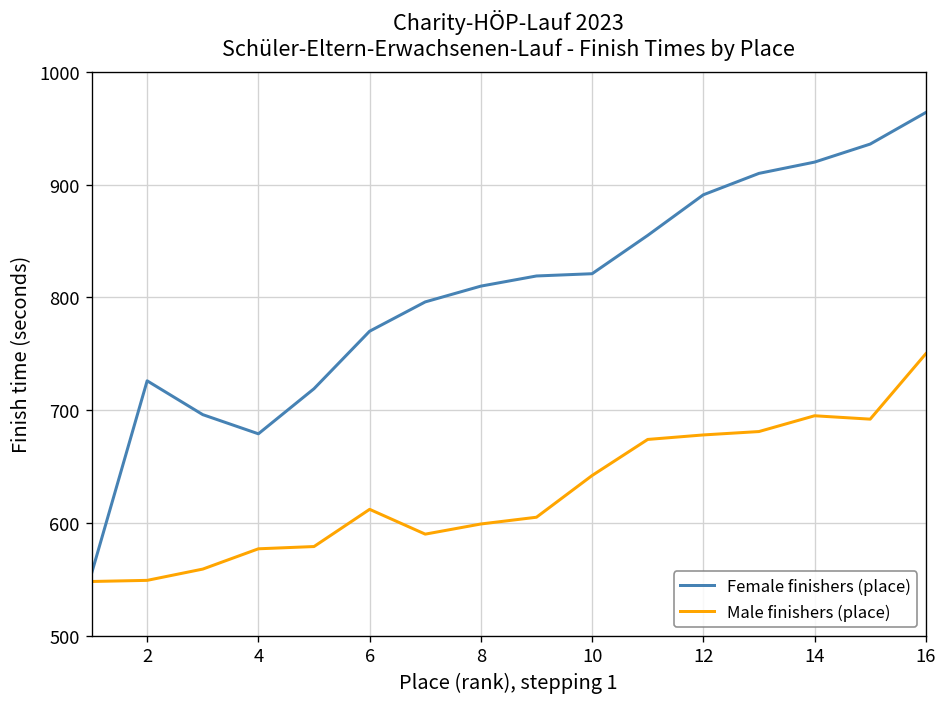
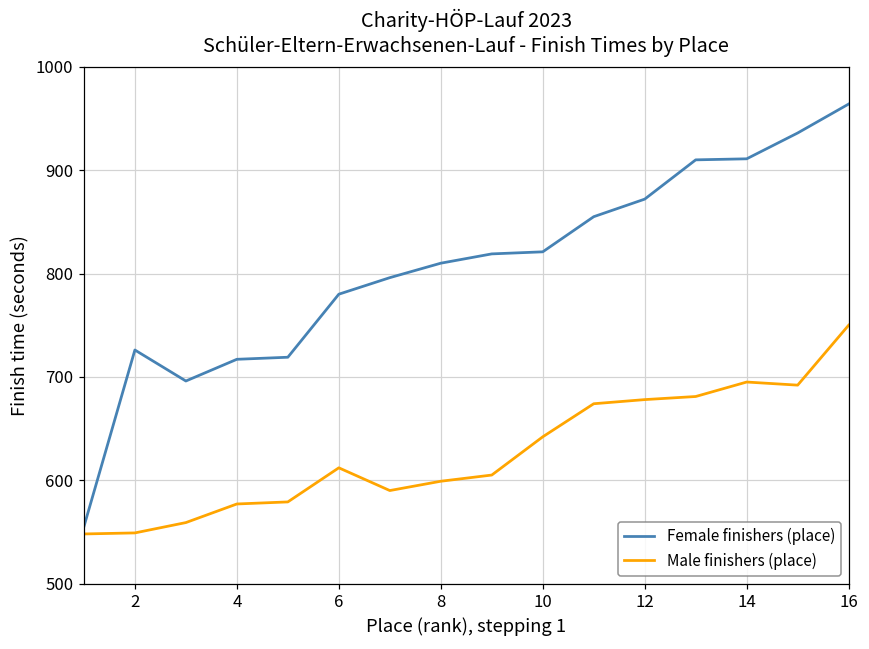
  {
    "Female finishers (place)": {
      "2": 730,
-     "4": 680,
-     "6": 770,
+     "4": 720,
+     "6": 780,
      "8": 810,
      "10": 820,
-     "12": 890,
-     "14": 920,
+     "12": 870,
+     "14": 910,
      "16": 960
    },
    "Male finishers (place)": {
      "2": 550,
      "4": 580,
      "6": 610,
      "8": 600,
      "10": 640,
      "12": 680,
      "14": 700,
      "16": 750
    }
  }
